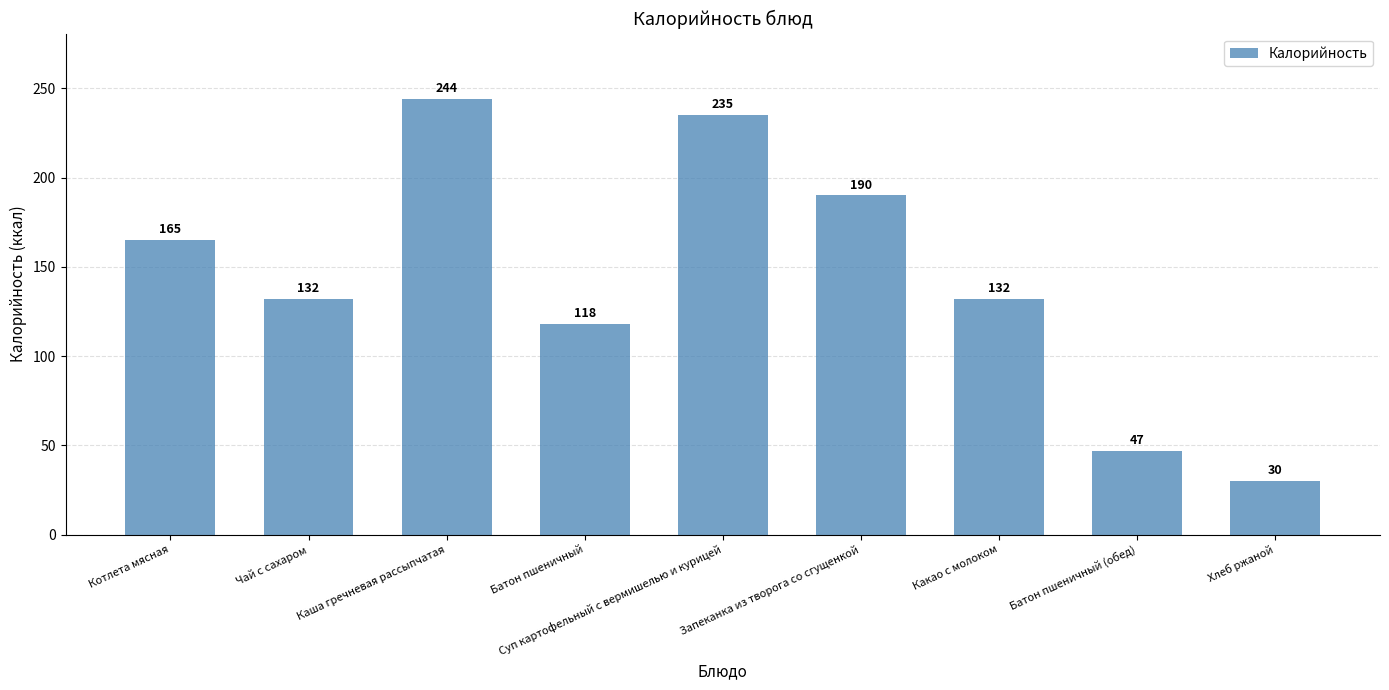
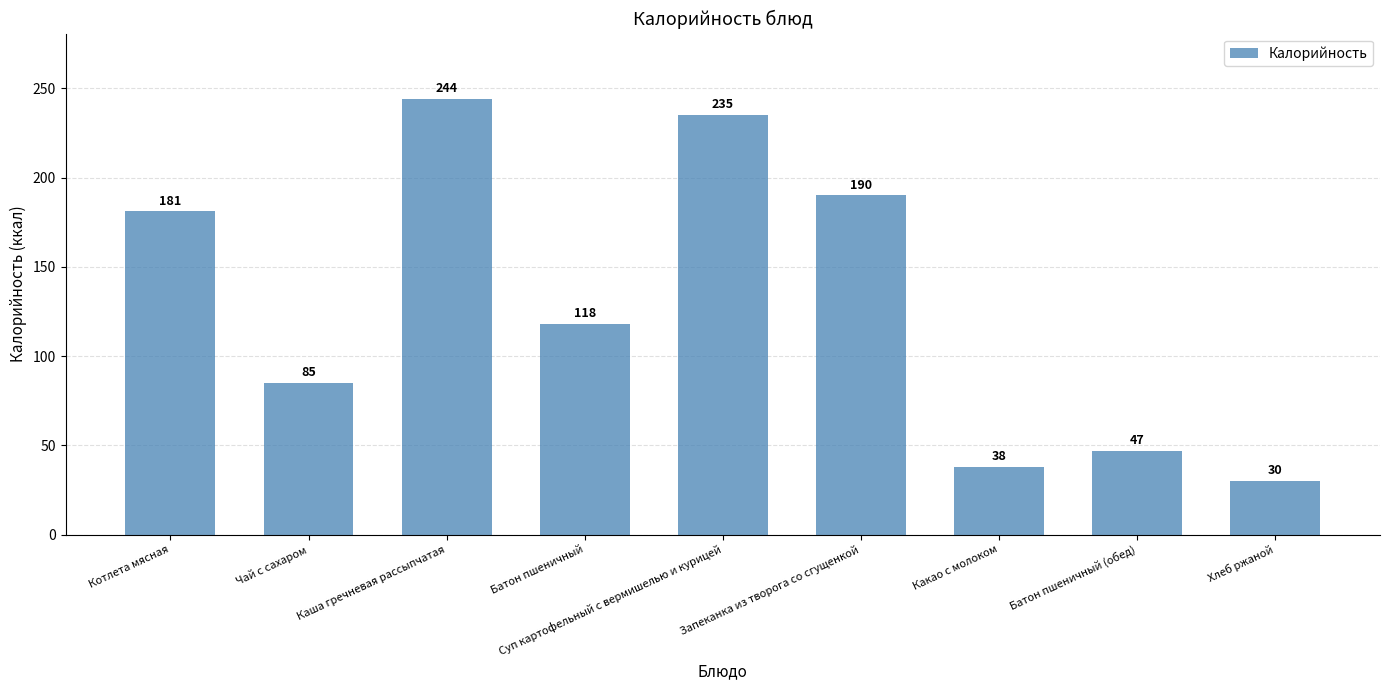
  {
-   "Котлета мясная": 165,
-   "Чай с сахаром": 132,
+   "Котлета мясная": 181,
+   "Чай с сахаром": 85,
    "Каша гречневая рассыпчатая": 244,
    "Батон пшеничный": 118,
    "Суп картофельный с вермишелью и курицей": 235,
    "Запеканка из творога со сгущенкой": 190,
-   "Какао с молоком": 132,
+   "Какао с молоком": 38,
    "Батон пшеничный (обед)": 47,
    "Хлеб ржаной": 30
  }
